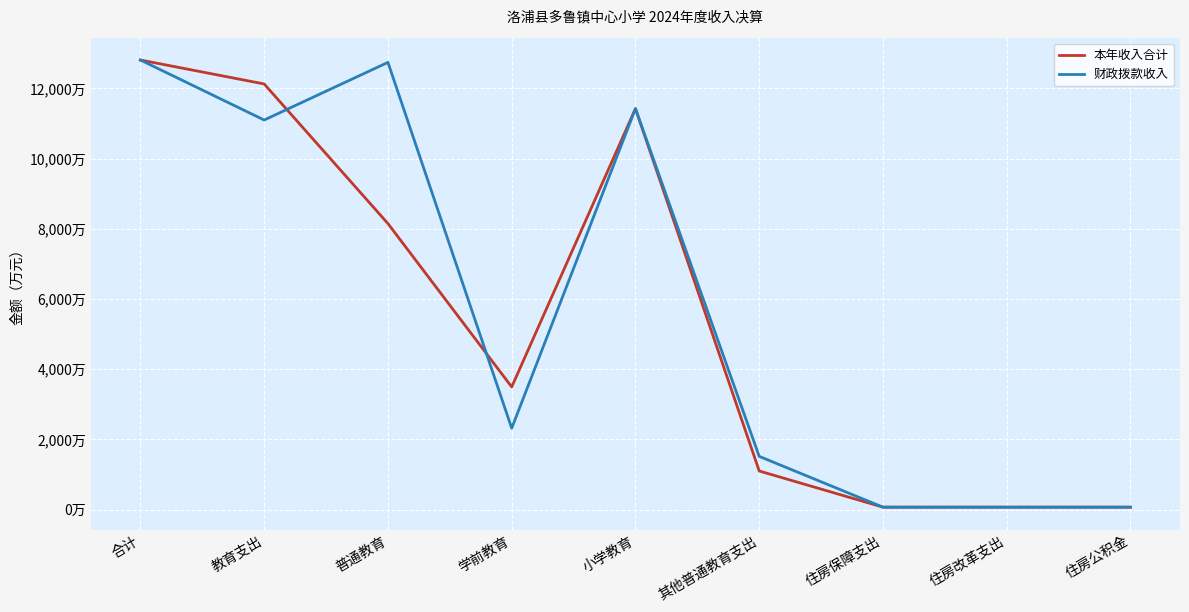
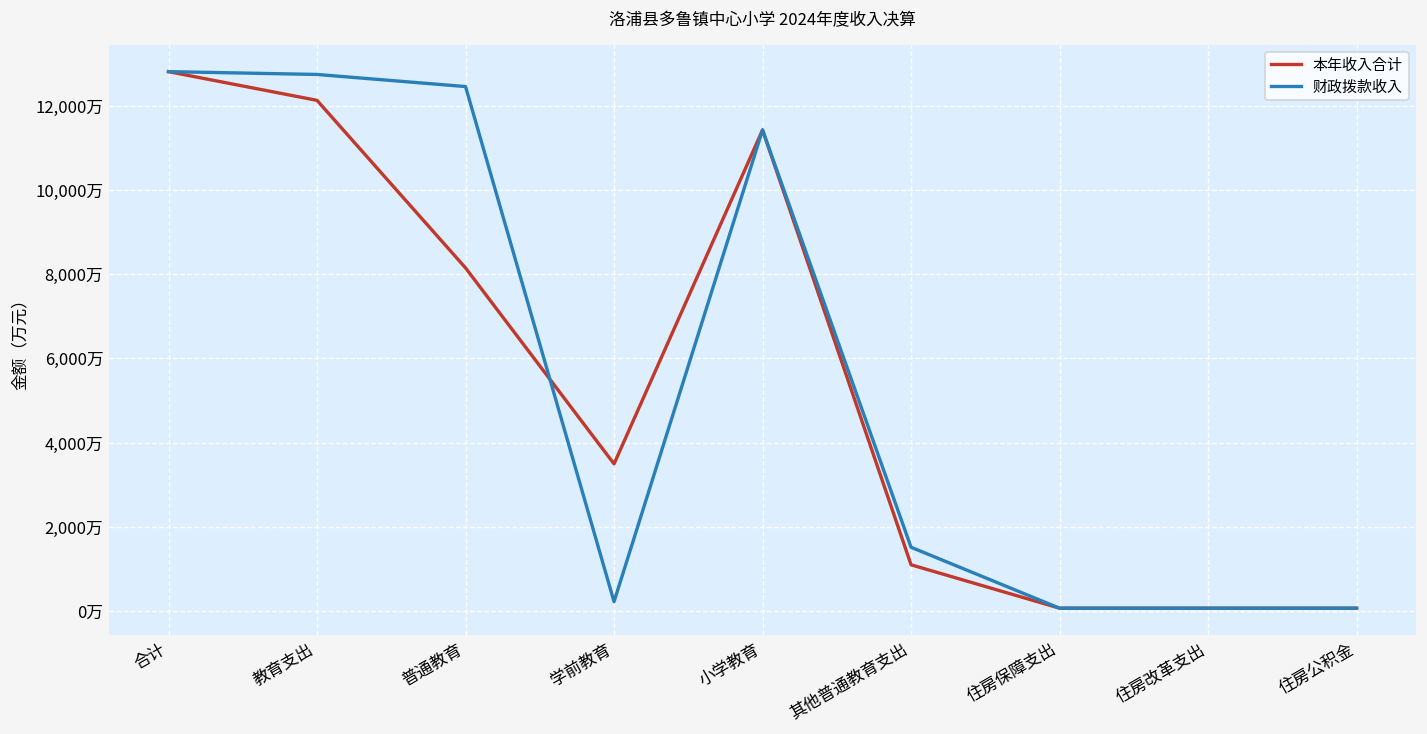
  {
    "本年收入合计": {
      "教育支出": "12,100万",
      "普通教育": "8,100万",
      "学前教育": "3,500万",
      "其他普通教育支出": "1,100万"
    },
    "财政拨款收入": {
-     "教育支出": "11,100万",
-     "普通教育": "12,700万",
-     "学前教育": "2,300万",
+     "教育支出": "12,700万",
+     "普通教育": "12,500万",
+     "学前教育": "200万",
      "其他普通教育支出": "1,500万"
    }
  }
